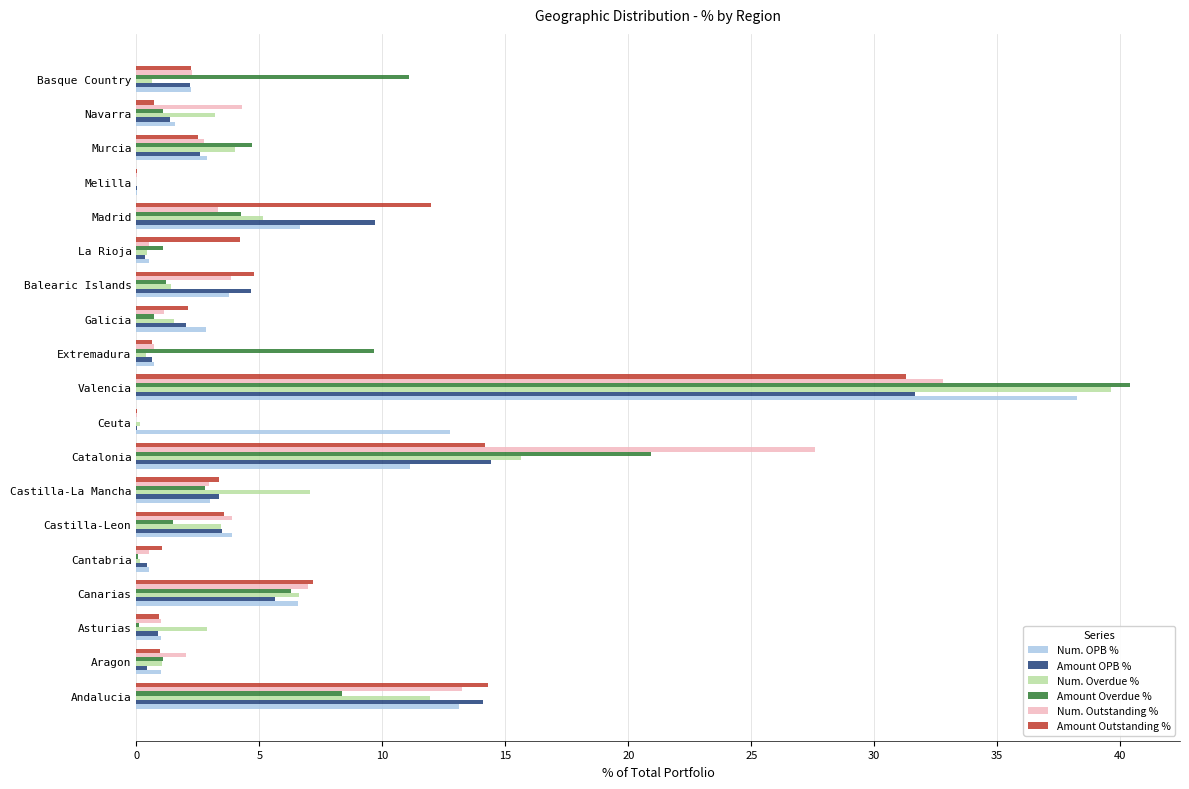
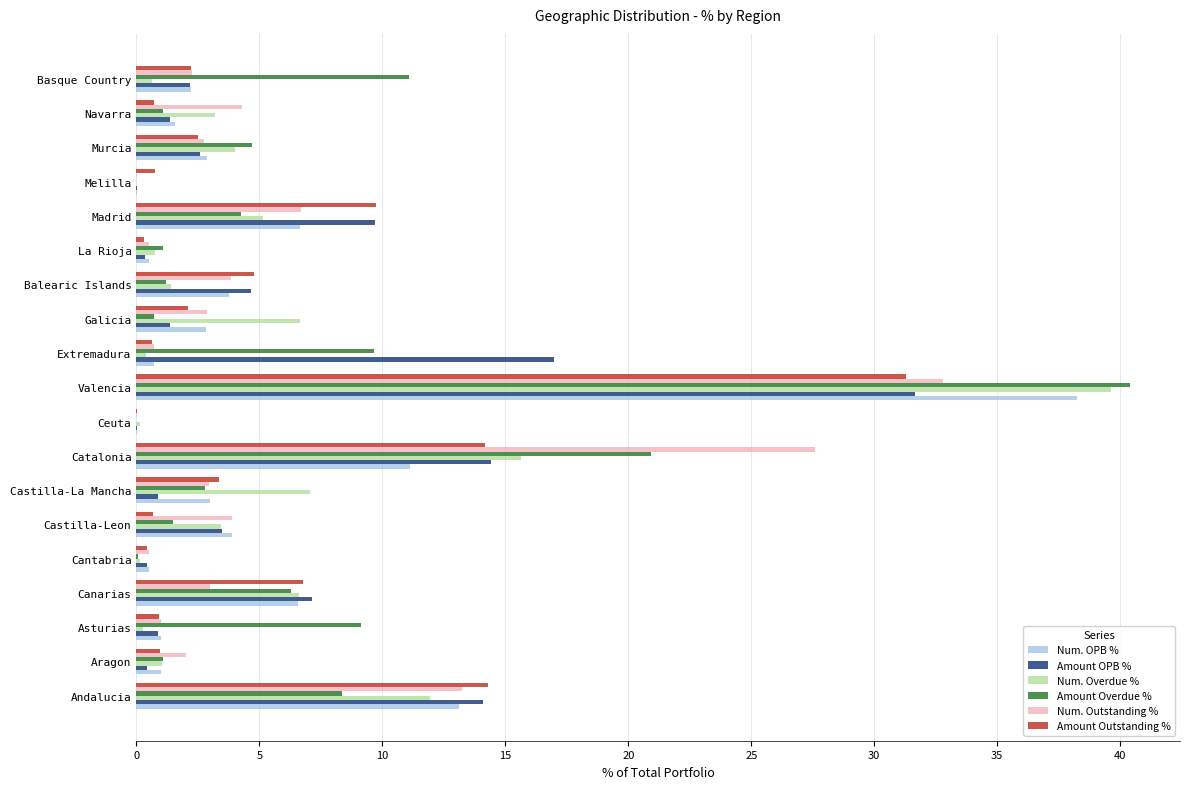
  {
    "Num. OPB %": {
      "Basque Country": 2.2,
      "Navarra": 1.6,
      "Murcia": 2.9,
      "Madrid": 6.6,
      "La Rioja": 0.5,
      "Balearic Islands": 3.8,
      "Galicia": 2.8,
      "Extremadura": 0.7,
      "Valencia": 38.3,
-     "Ceuta": 12.8,
+     "Ceuta": 0.0,
      "Catalonia": 11.1,
      "Castilla-La Mancha": 3.0,
      "Castilla-Leon": 3.9,
      "Cantabria": 0.5,
      "Canarias": 6.6,
      "Asturias": 1.0,
      "Aragon": 1.0,
      "Andalucia": 13.1
    },
    "Amount OPB %": {
      "Basque Country": 2.2,
      "Navarra": 1.4,
      "Murcia": 2.6,
      "Madrid": 9.7,
      "La Rioja": 0.4,
      "Balearic Islands": 4.7,
-     "Galicia": 2.0,
-     "Extremadura": 0.6,
+     "Galicia": 1.4,
+     "Extremadura": 17.0,
      "Valencia": 31.6,
      "Catalonia": 14.4,
-     "Castilla-La Mancha": 3.4,
+     "Castilla-La Mancha": 0.9,
      "Castilla-Leon": 3.5,
      "Cantabria": 0.4,
-     "Canarias": 5.6,
+     "Canarias": 7.2,
      "Asturias": 0.9,
      "Aragon": 0.4,
      "Andalucia": 14.1
    },
    "Num. Overdue %": {
      "Basque Country": 0.6,
      "Navarra": 3.2,
      "Murcia": 4.0,
      "Melilla": 0.0,
      "Madrid": 5.1,
-     "La Rioja": 0.4,
+     "La Rioja": 0.8,
      "Balearic Islands": 1.4,
-     "Galicia": 1.5,
+     "Galicia": 6.7,
      "Extremadura": 0.4,
      "Valencia": 39.6,
      "Ceuta": 0.1,
      "Catalonia": 15.6,
      "Castilla-La Mancha": 7.0,
      "Castilla-Leon": 3.5,
      "Cantabria": 0.1,
      "Canarias": 6.6,
-     "Asturias": 2.9,
+     "Asturias": 0.3,
      "Aragon": 1.0,
      "Andalucia": 11.9
    },
    "Amount Overdue %": {
      "Basque Country": 11.1,
      "Navarra": 1.1,
      "Murcia": 4.7,
      "Melilla": 0.0,
      "Madrid": 4.3,
      "La Rioja": 1.1,
      "Balearic Islands": 1.2,
      "Galicia": 0.7,
      "Extremadura": 9.7,
      "Valencia": 40.4,
      "Ceuta": 0.0,
      "Catalonia": 20.9,
      "Castilla-La Mancha": 2.8,
      "Castilla-Leon": 1.5,
      "Canarias": 6.3,
-     "Asturias": 0.1,
+     "Asturias": 9.1,
      "Aragon": 1.1,
      "Andalucia": 8.4
    },
    "Num. Outstanding %": {
      "Basque Country": 2.3,
      "Navarra": 4.3,
      "Murcia": 2.8,
-     "Madrid": 3.3,
+     "Madrid": 6.7,
      "La Rioja": 0.5,
      "Balearic Islands": 3.8,
-     "Galicia": 1.1,
+     "Galicia": 2.9,
      "Extremadura": 0.7,
      "Valencia": 32.8,
      "Catalonia": 27.6,
      "Castilla-La Mancha": 3.0,
      "Castilla-Leon": 3.9,
      "Cantabria": 0.5,
-     "Canarias": 7.0,
+     "Canarias": 3.0,
      "Asturias": 1.0,
      "Aragon": 2.0,
      "Andalucia": 13.2
    },
    "Amount Outstanding %": {
      "Basque Country": 2.2,
      "Navarra": 0.7,
      "Murcia": 2.5,
-     "Melilla": 0.0,
-     "Madrid": 12.0,
-     "La Rioja": 4.2,
+     "Melilla": 0.8,
+     "Madrid": 9.8,
+     "La Rioja": 0.3,
      "Balearic Islands": 4.8,
      "Galicia": 2.1,
      "Extremadura": 0.7,
      "Valencia": 31.3,
      "Catalonia": 14.2,
      "Castilla-La Mancha": 3.4,
-     "Castilla-Leon": 3.6,
-     "Cantabria": 1.1,
-     "Canarias": 7.2,
+     "Castilla-Leon": 0.7,
+     "Cantabria": 0.5,
+     "Canarias": 6.8,
      "Asturias": 0.9,
      "Aragon": 1.0,
      "Andalucia": 14.3
    }
  }
